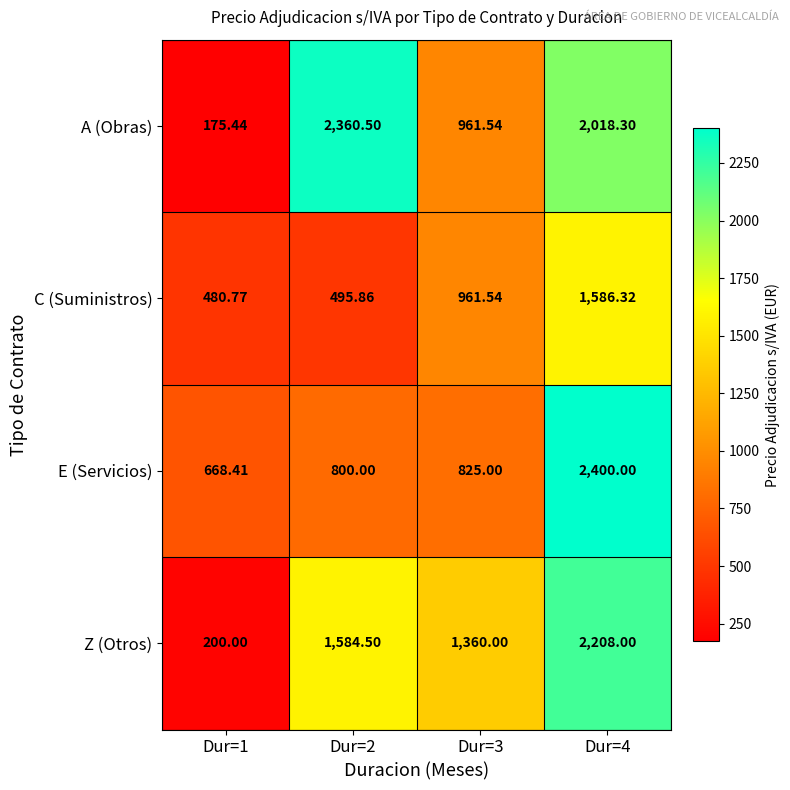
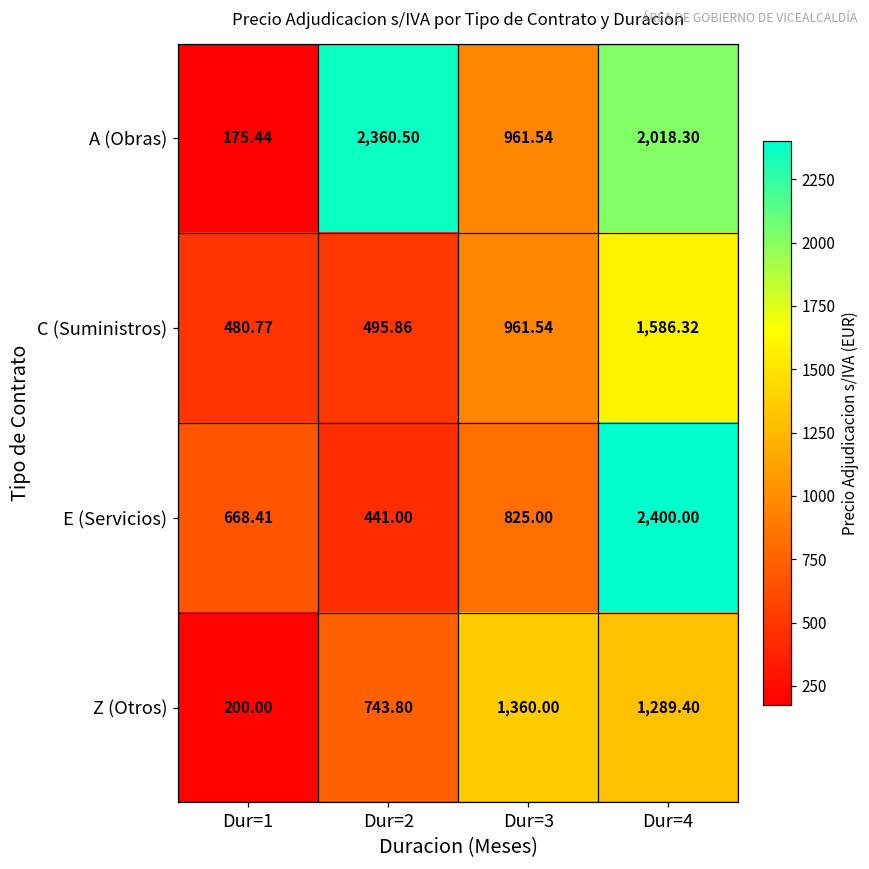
  {
    "A (Obras)": {
      "Dur=1": "175.44",
      "Dur=2": "2,360.50",
      "Dur=3": "961.54",
      "Dur=4": "2,018.30"
    },
    "C (Suministros)": {
      "Dur=1": "480.77",
      "Dur=2": "495.86",
      "Dur=3": "961.54",
      "Dur=4": "1,586.32"
    },
    "E (Servicios)": {
      "Dur=1": "668.41",
-     "Dur=2": "800.00",
+     "Dur=2": "441.00",
      "Dur=3": "825.00",
      "Dur=4": "2,400.00"
    },
    "Z (Otros)": {
      "Dur=1": "200.00",
-     "Dur=2": "1,584.50",
+     "Dur=2": "743.80",
      "Dur=3": "1,360.00",
-     "Dur=4": "2,208.00"
+     "Dur=4": "1,289.40"
    }
  }
